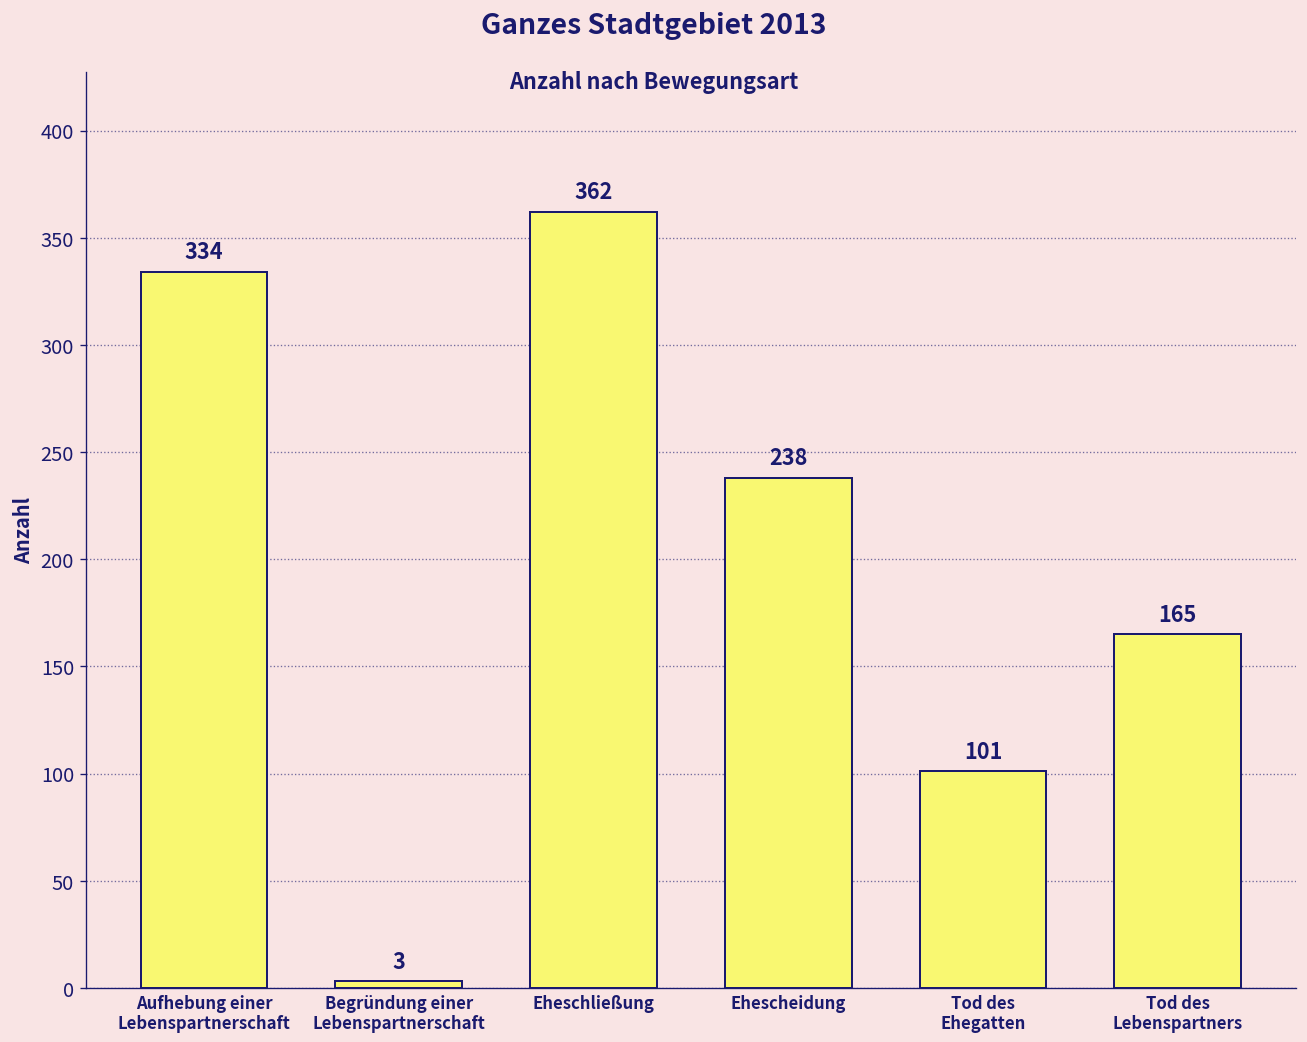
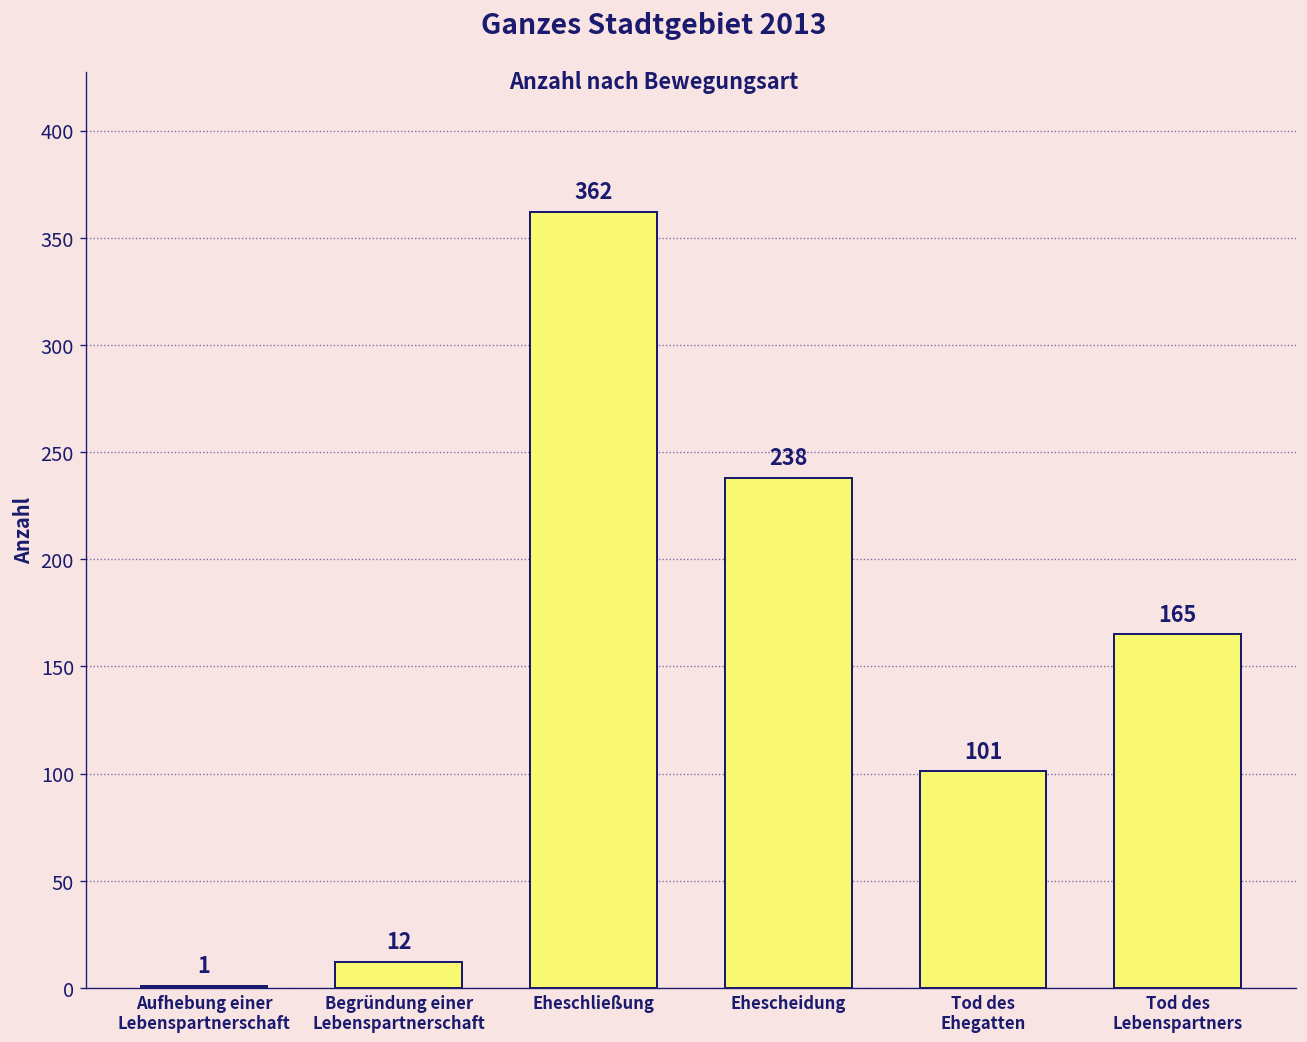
  {
-   "Aufhebung einer Lebenspartnerschaft": 334,
-   "Begründung einer Lebenspartnerschaft": 3,
+   "Aufhebung einer Lebenspartnerschaft": 1,
+   "Begründung einer Lebenspartnerschaft": 12,
    "Eheschließung": 362,
    "Ehescheidung": 238,
    "Tod des Ehegatten": 101,
    "Tod des Lebenspartners": 165
  }
